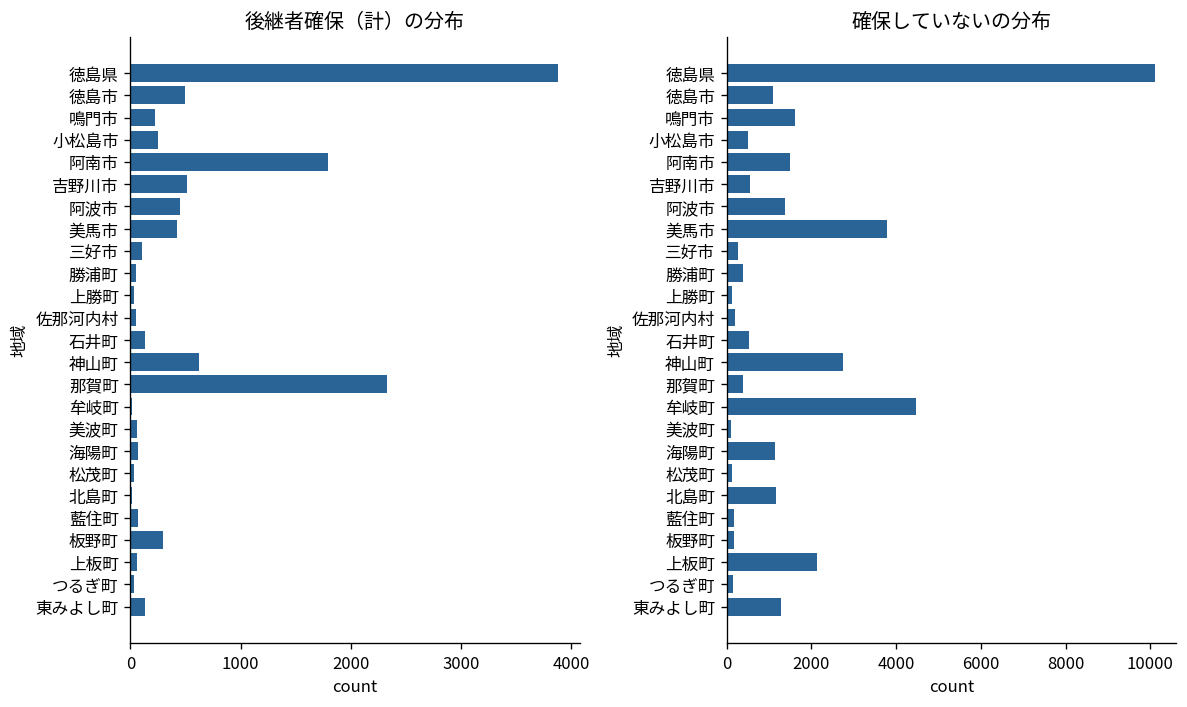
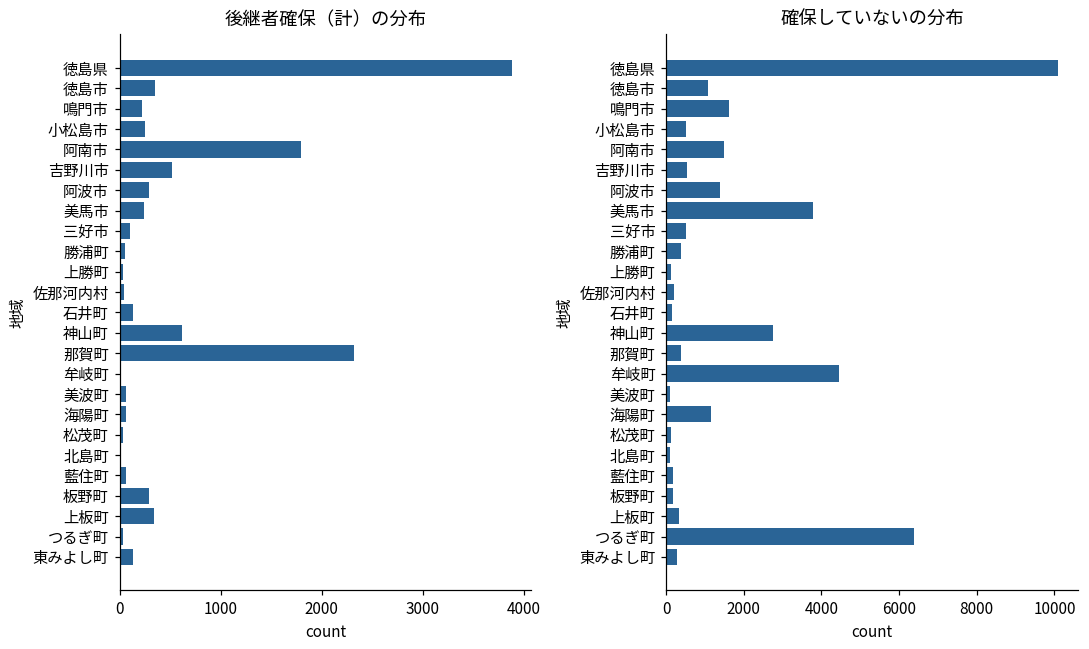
  {
    "後継者確保（計）の分布": {
      "徳島県": 3900,
-     "徳島市": 500,
+     "徳島市": 400,
      "鳴門市": 200,
      "小松島市": 200,
      "阿南市": 1800,
      "吉野川市": 500,
-     "阿波市": 400,
-     "美馬市": 400,
+     "阿波市": 300,
+     "美馬市": 200,
      "三好市": 100,
      "勝浦町": 100,
      "上勝町": 0,
      "佐那河内村": 0,
      "石井町": 100,
      "神山町": 600,
      "那賀町": 2300,
      "美波町": 100,
      "海陽町": 100,
      "松茂町": 0,
      "藍住町": 100,
      "板野町": 300,
-     "上板町": 100,
+     "上板町": 300,
      "つるぎ町": 0,
      "東みよし町": 100
    },
    "確保していないの分布": {
      "徳島県": 10100,
      "徳島市": 1100,
      "鳴門市": 1600,
      "小松島市": 500,
      "阿南市": 1500,
      "吉野川市": 500,
      "阿波市": 1400,
      "美馬市": 3800,
-     "三好市": 300,
+     "三好市": 500,
      "勝浦町": 400,
      "上勝町": 100,
      "佐那河内村": 200,
-     "石井町": 500,
+     "石井町": 200,
      "神山町": 2700,
      "那賀町": 400,
      "牟岐町": 4500,
      "美波町": 100,
      "海陽町": 1100,
      "松茂町": 100,
-     "北島町": 1200,
+     "北島町": 100,
      "藍住町": 200,
      "板野町": 200,
-     "上板町": 2100,
-     "つるぎ町": 200,
-     "東みよし町": 1300
+     "上板町": 300,
+     "つるぎ町": 6400,
+     "東みよし町": 300
    }
  }
